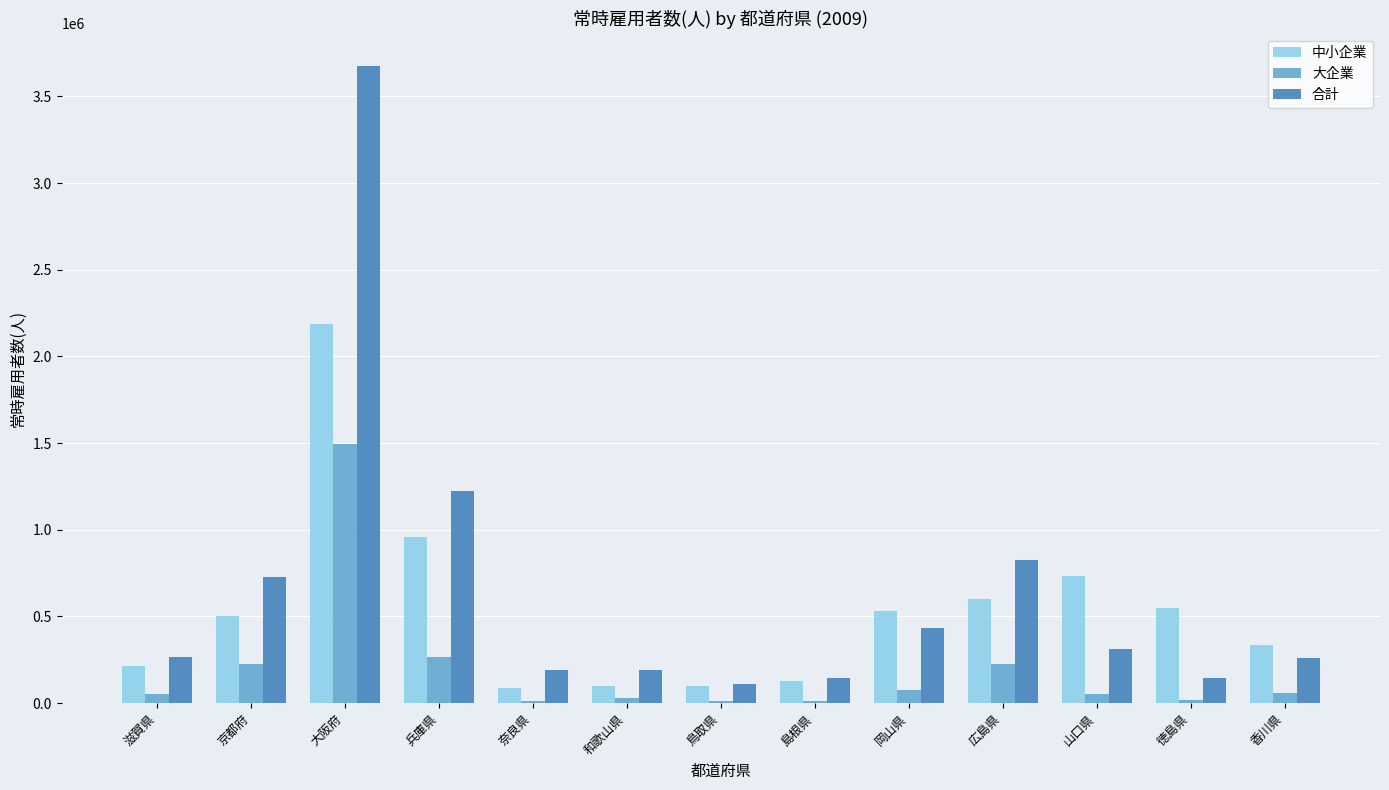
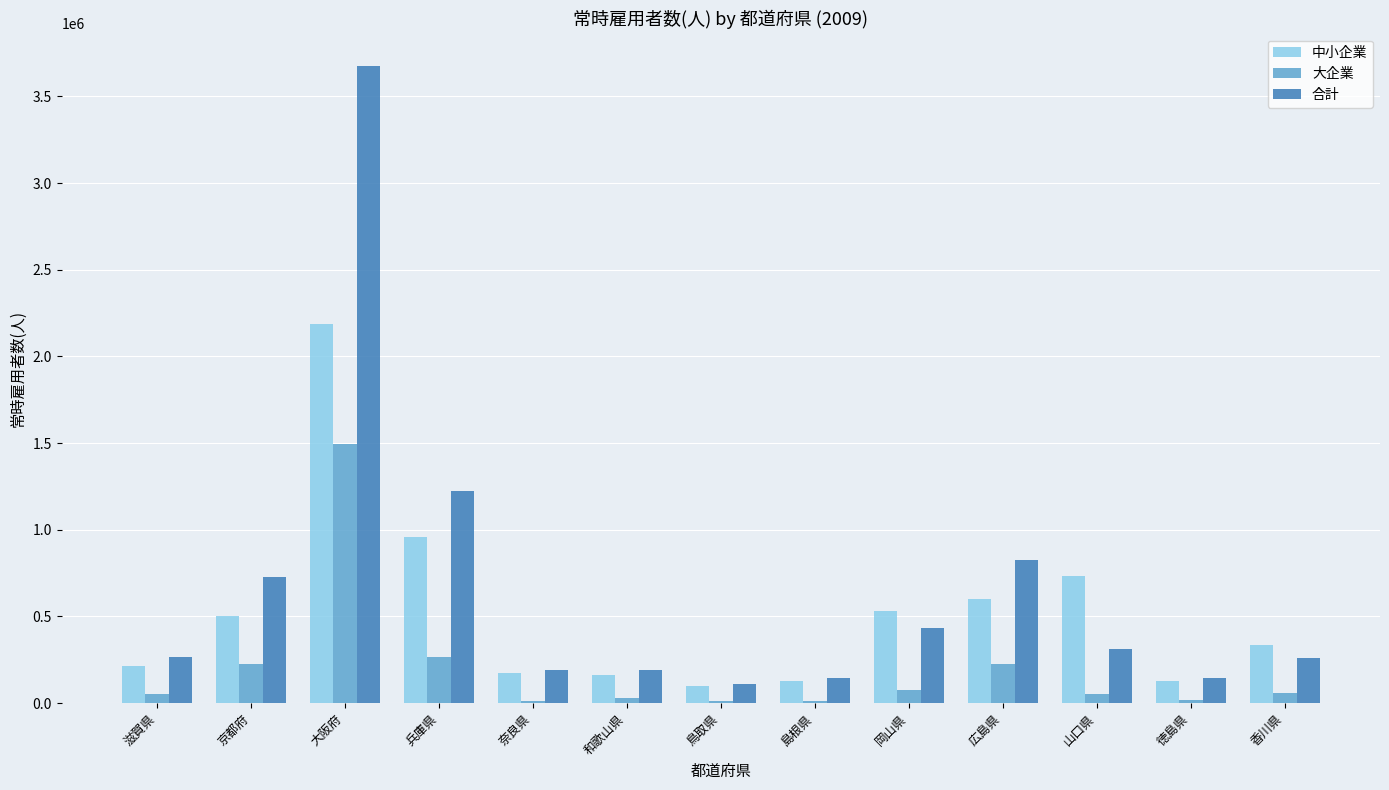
  {
    "中小企業": {
      "滋賀県": 210000,
      "京都府": 500000,
      "大阪府": 2190000,
      "兵庫県": 960000,
-     "奈良県": 90000,
-     "和歌山県": 100000,
+     "奈良県": 170000,
+     "和歌山県": 160000,
      "鳥取県": 100000,
      "島根県": 130000,
      "岡山県": 530000,
      "広島県": 600000,
      "山口県": 730000,
-     "徳島県": 550000,
+     "徳島県": 130000,
      "香川県": 330000
    }
  }
